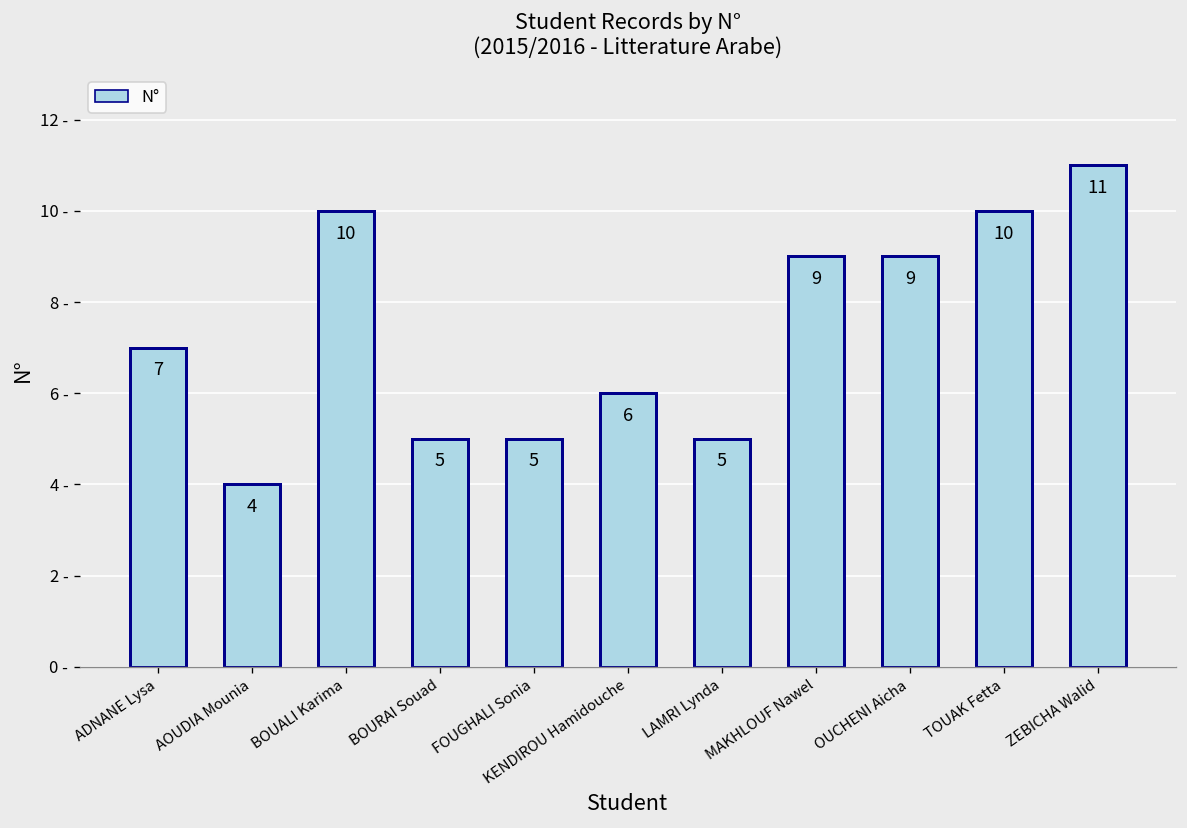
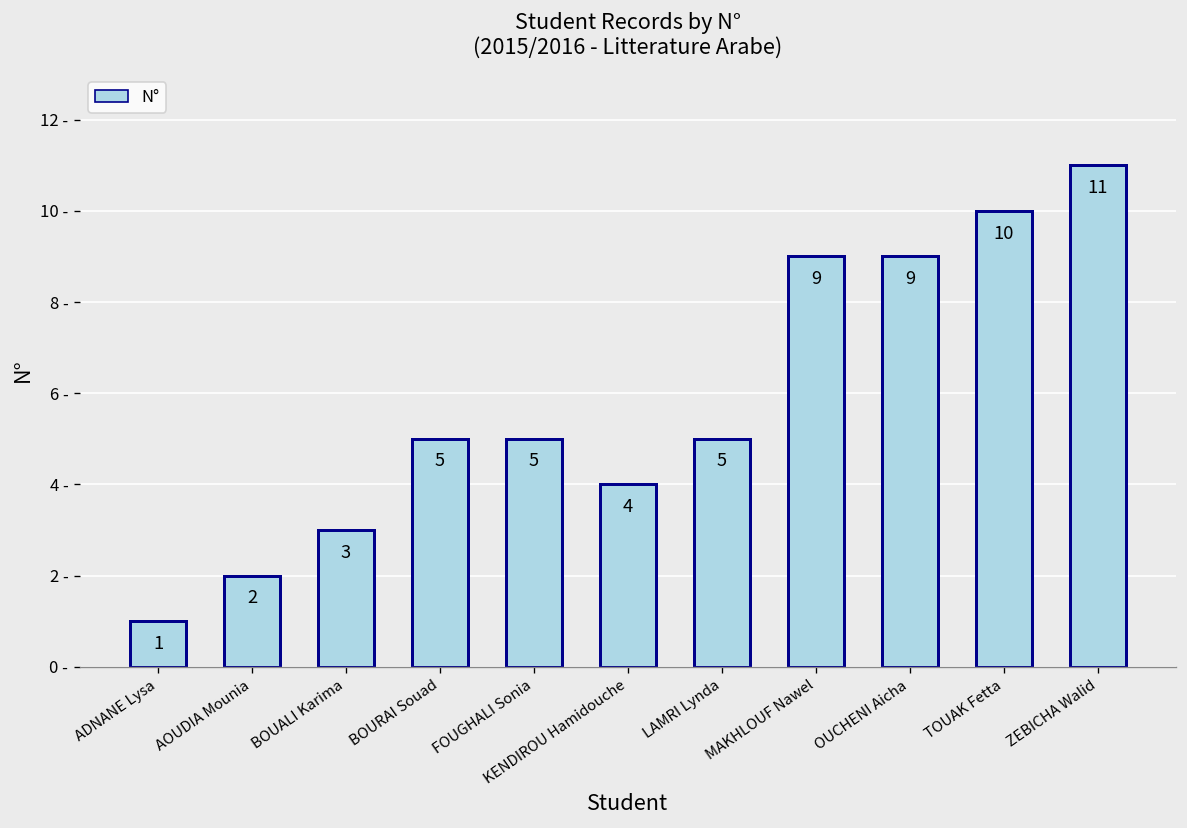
  {
-   "ADNANE Lysa": 7,
-   "AOUDIA Mounia": 4,
-   "BOUALI Karima": 10,
+   "ADNANE Lysa": 1,
+   "AOUDIA Mounia": 2,
+   "BOUALI Karima": 3,
    "BOURAI Souad": 5,
    "FOUGHALI Sonia": 5,
-   "KENDIROU Hamidouche": 6,
+   "KENDIROU Hamidouche": 4,
    "LAMRI Lynda": 5,
    "MAKHLOUF Nawel": 9,
    "OUCHENI Aicha": 9,
    "TOUAK Fetta": 10,
    "ZEBICHA Walid": 11
  }
